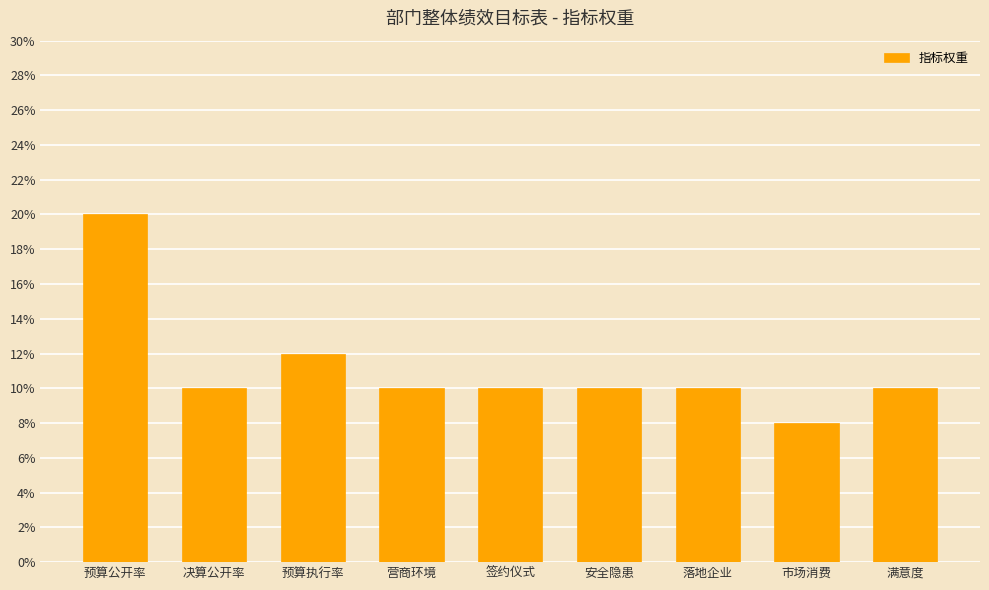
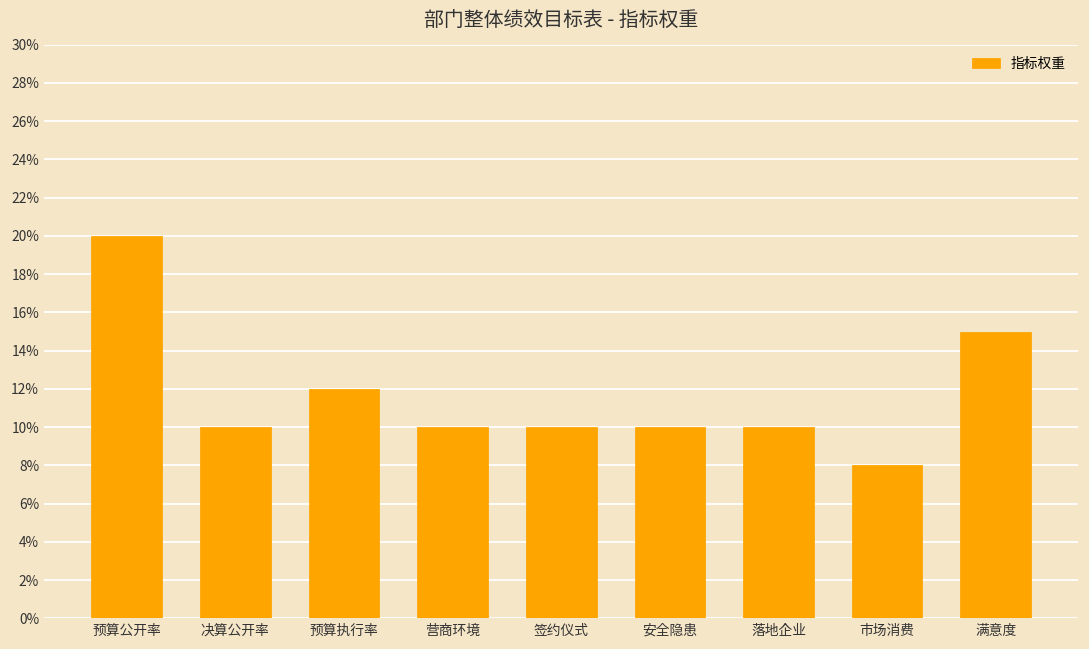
  {
    "预算公开率": "20%",
    "决算公开率": "10%",
    "预算执行率": "12%",
    "营商环境": "10%",
    "签约仪式": "10%",
    "安全隐患": "10%",
    "落地企业": "10%",
    "市场消费": "8%",
-   "满意度": "10%"
+   "满意度": "15%"
  }
